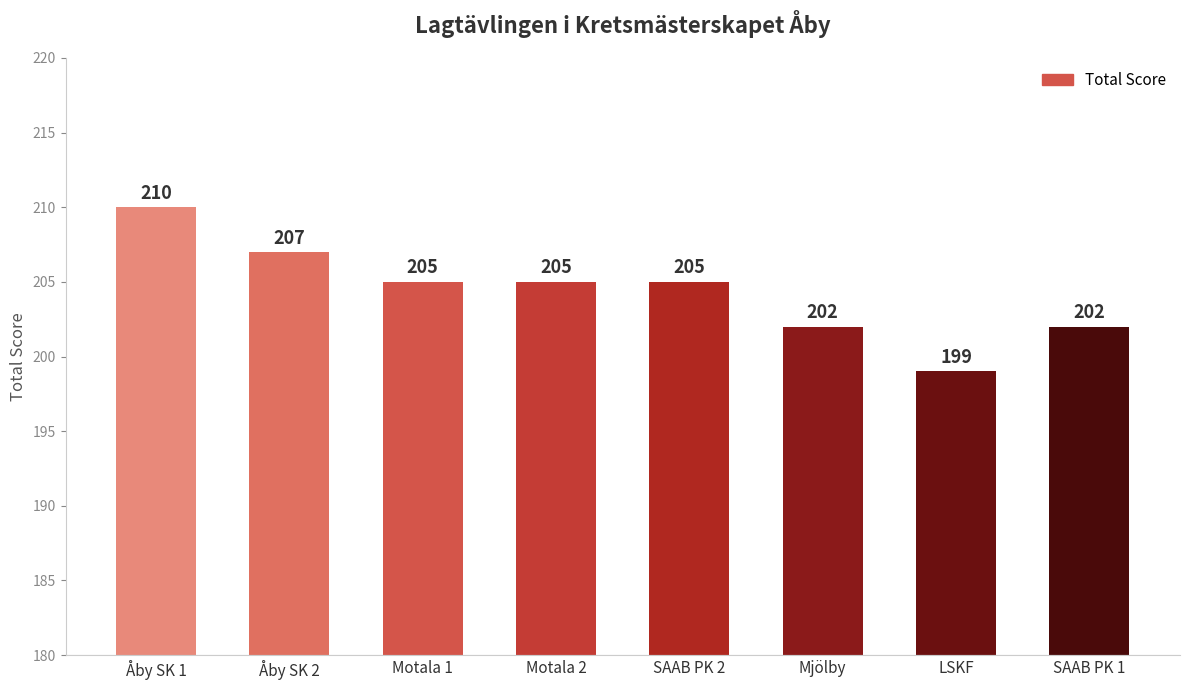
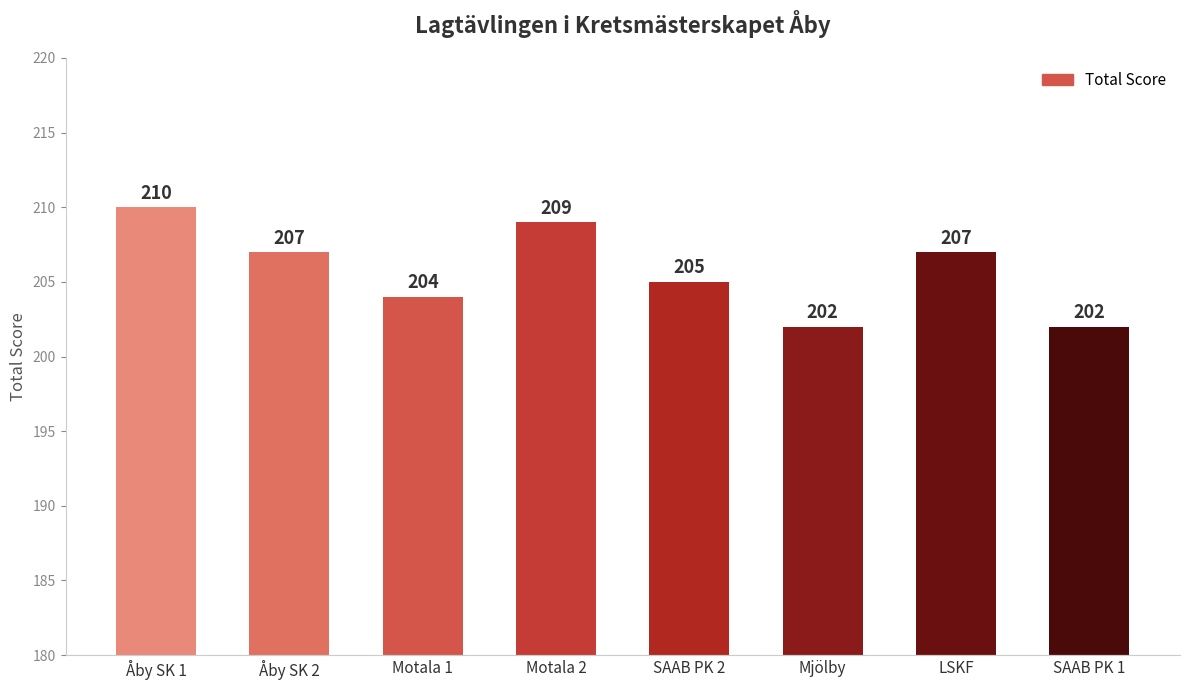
  {
    "Åby SK 1": 210,
    "Åby SK 2": 207,
-   "Motala 1": 205,
-   "Motala 2": 205,
+   "Motala 1": 204,
+   "Motala 2": 209,
    "SAAB PK 2": 205,
    "Mjölby": 202,
-   "LSKF": 199,
+   "LSKF": 207,
    "SAAB PK 1": 202
  }
